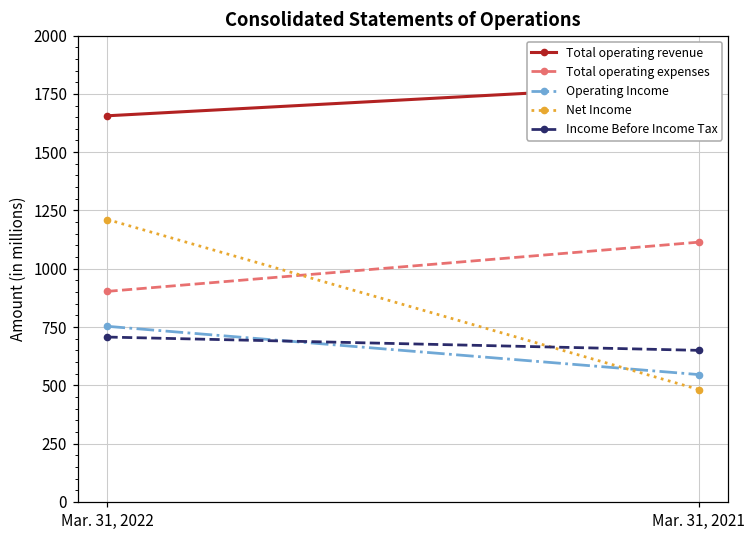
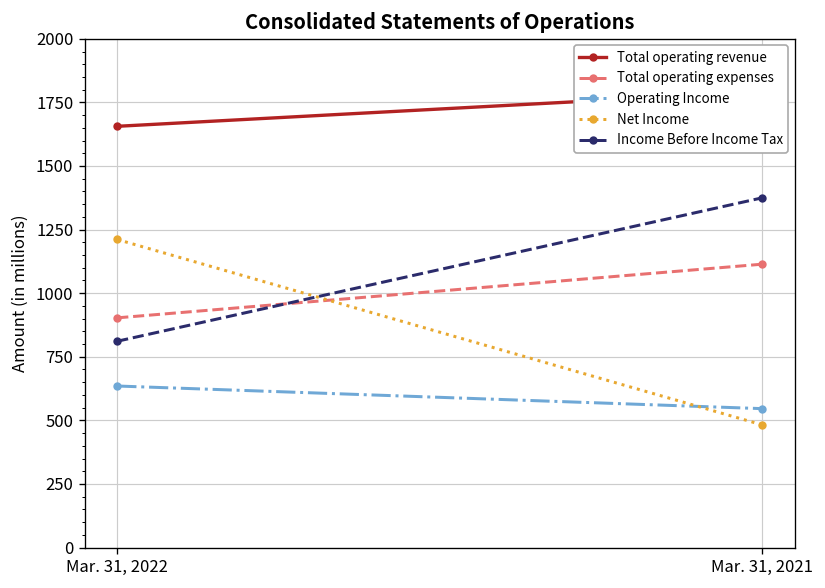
  {
    "Total operating revenue": {
      "Mar. 31, 2022": 1660
    },
    "Total operating expenses": {
      "Mar. 31, 2022": 900,
      "Mar. 31, 2021": 1110
    },
    "Operating Income": {
-     "Mar. 31, 2022": 750,
+     "Mar. 31, 2022": 640,
      "Mar. 31, 2021": 550
    },
    "Net Income": {
      "Mar. 31, 2022": 1210,
      "Mar. 31, 2021": 480
    },
    "Income Before Income Tax": {
-     "Mar. 31, 2022": 710,
-     "Mar. 31, 2021": 650
+     "Mar. 31, 2022": 810,
+     "Mar. 31, 2021": 1380
    }
  }
